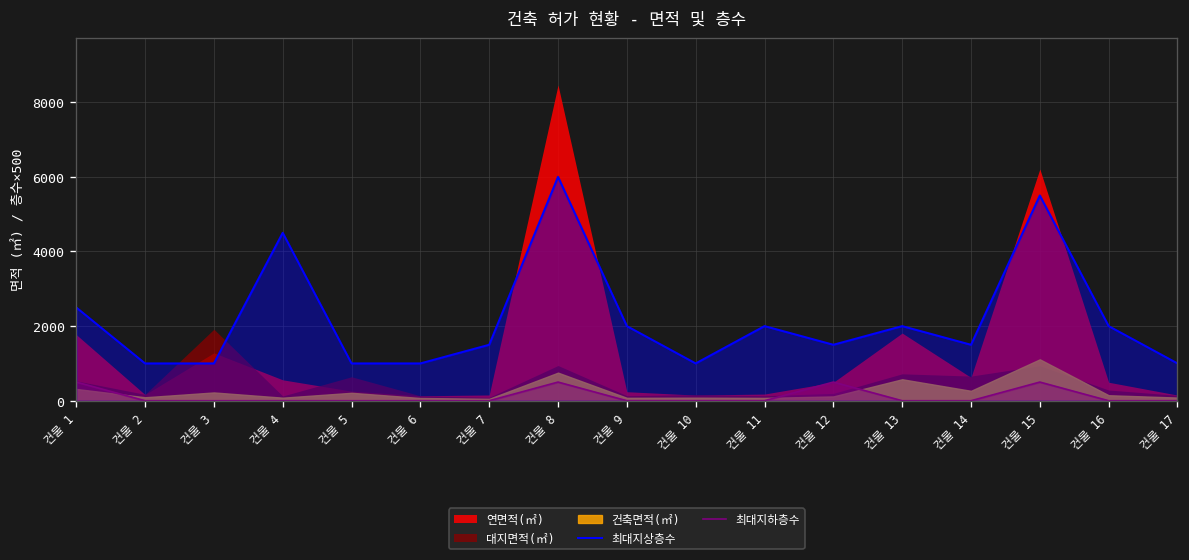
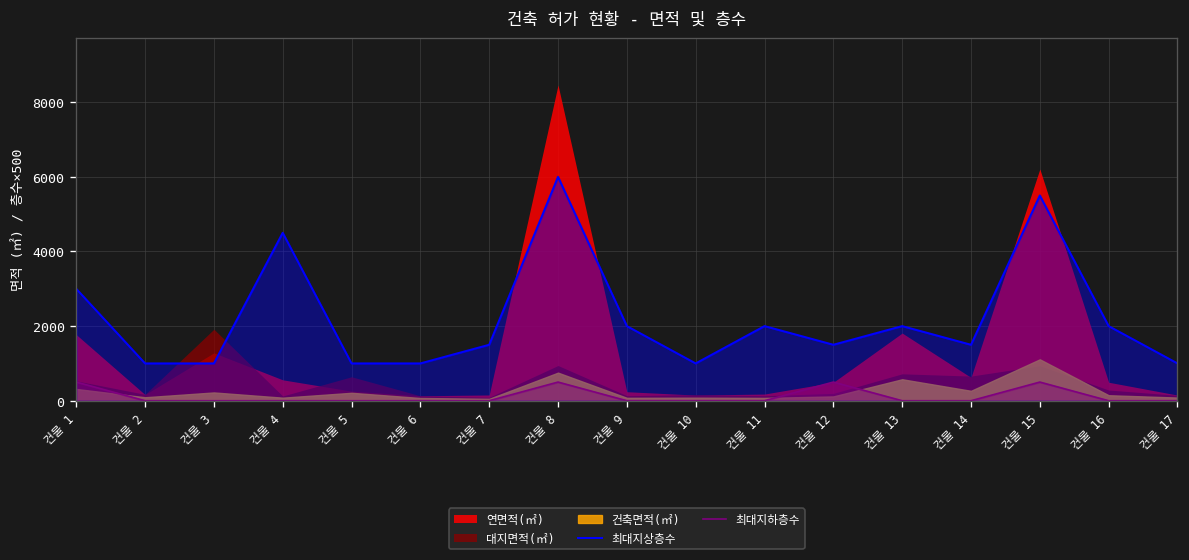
  {
    "최대지상층수": {
-     "건물 1": 2500,
+     "건물 1": 3000,
      "건물 2": 1000,
      "건물 3": 1000,
      "건물 4": 4500,
      "건물 5": 1000,
      "건물 6": 1000,
      "건물 7": 1500,
      "건물 8": 6000,
      "건물 9": 2000,
      "건물 10": 1000,
      "건물 11": 2000,
      "건물 12": 1500,
      "건물 13": 2000,
      "건물 14": 1500,
      "건물 15": 5500,
      "건물 16": 2000,
      "건물 17": 1000
    },
    "연면적(㎡)": {
      "건물 1": 1800,
      "건물 3": 1300,
      "건물 4": 600,
      "건물 8": 8500,
      "건물 9": 200,
      "건물 13": 1800,
      "건물 15": 6200,
      "건물 16": 500
    },
    "최대지하층수": {
      "건물 2": 0,
      "건물 3": 0,
      "건물 4": 0,
      "건물 5": 0,
      "건물 8": 500,
      "건물 10": 0,
      "건물 13": 0,
      "건물 14": 0,
      "건물 15": 500,
      "건물 16": 0,
      "건물 17": 0
    },
    "대지면적(㎡)": {
      "건물 3": 1900,
      "건물 5": 600,
      "건물 8": 900,
      "건물 13": 700,
      "건물 15": 900,
      "건물 16": 300
    },
    "건축면적(㎡)": {
      "건물 1": 300,
      "건물 3": 200,
      "건물 8": 800,
      "건물 13": 600,
      "건물 14": 300,
      "건물 15": 1100,
      "건물 16": 100
    }
  }
